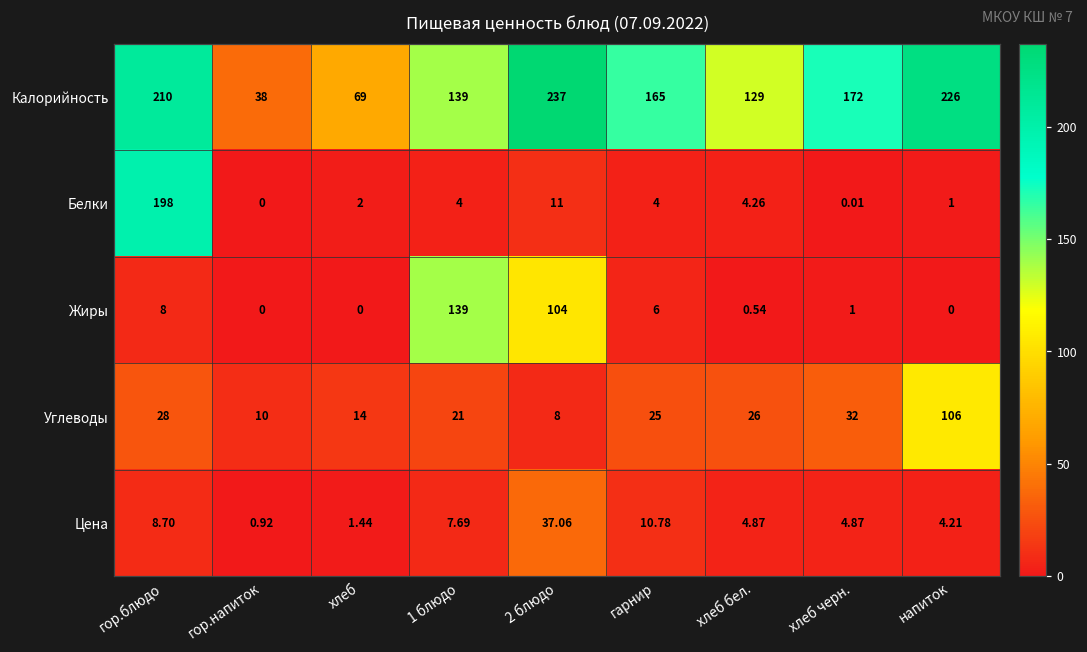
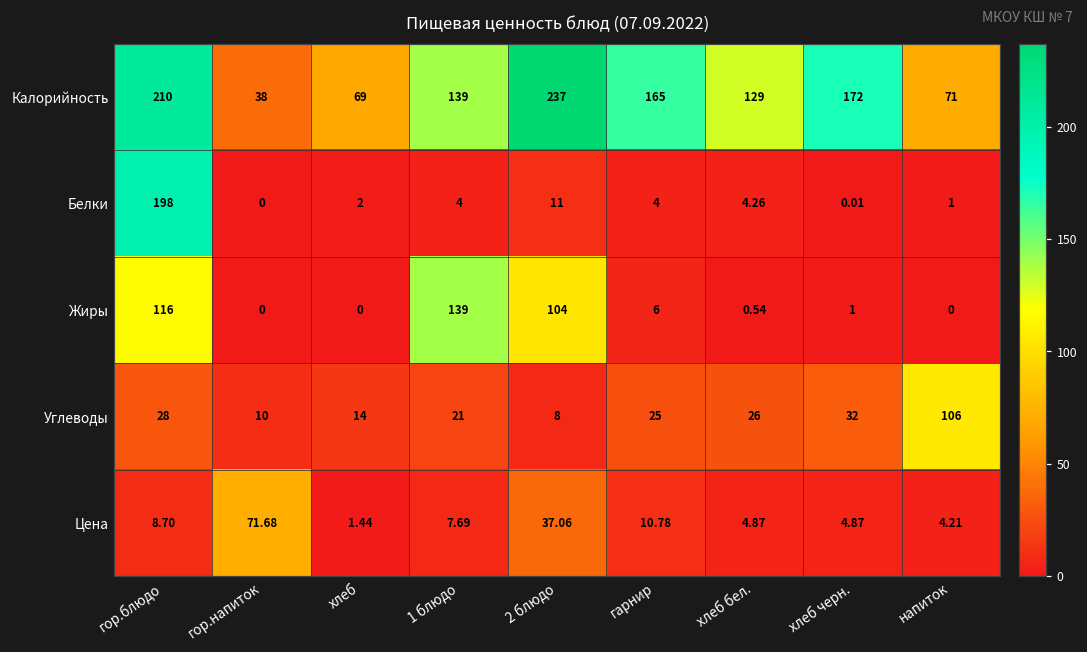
  {
    "Калорийность": {
      "гор.блюдо": 210,
      "гор.напиток": 38,
      "хлеб": 69,
      "1 блюдо": 139,
      "2 блюдо": 237,
      "гарнир": 165,
      "хлеб бел.": 129,
      "хлеб черн.": 172,
-     "напиток": 226
+     "напиток": 71
    },
    "Белки": {
      "гор.блюдо": 198,
      "гор.напиток": 0,
      "хлеб": 2,
      "1 блюдо": 4,
      "2 блюдо": 11,
      "гарнир": 4,
      "хлеб бел.": 4.26,
      "хлеб черн.": 0.01,
      "напиток": 1
    },
    "Жиры": {
-     "гор.блюдо": 8,
+     "гор.блюдо": 116,
      "гор.напиток": 0,
      "хлеб": 0,
      "1 блюдо": 139,
      "2 блюдо": 104,
      "гарнир": 6,
      "хлеб бел.": 0.54,
      "хлеб черн.": 1,
      "напиток": 0
    },
    "Углеводы": {
      "гор.блюдо": 28,
      "гор.напиток": 10,
      "хлеб": 14,
      "1 блюдо": 21,
      "2 блюдо": 8,
      "гарнир": 25,
      "хлеб бел.": 26,
      "хлеб черн.": 32,
      "напиток": 106
    },
    "Цена": {
      "гор.блюдо": 8.70,
-     "гор.напиток": 0.92,
+     "гор.напиток": 71.68,
      "хлеб": 1.44,
      "1 блюдо": 7.69,
      "2 блюдо": 37.06,
      "гарнир": 10.78,
      "хлеб бел.": 4.87,
      "хлеб черн.": 4.87,
      "напиток": 4.21
    }
  }
